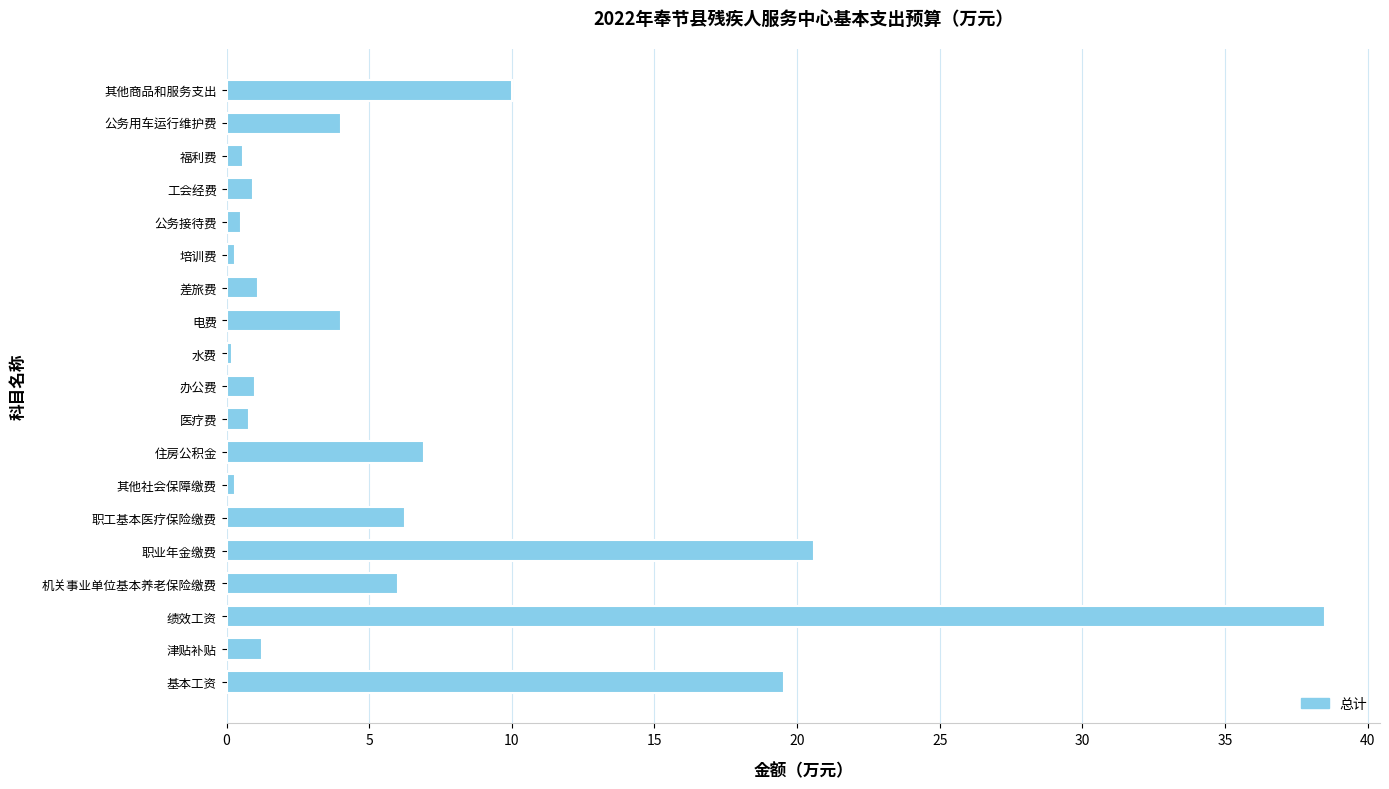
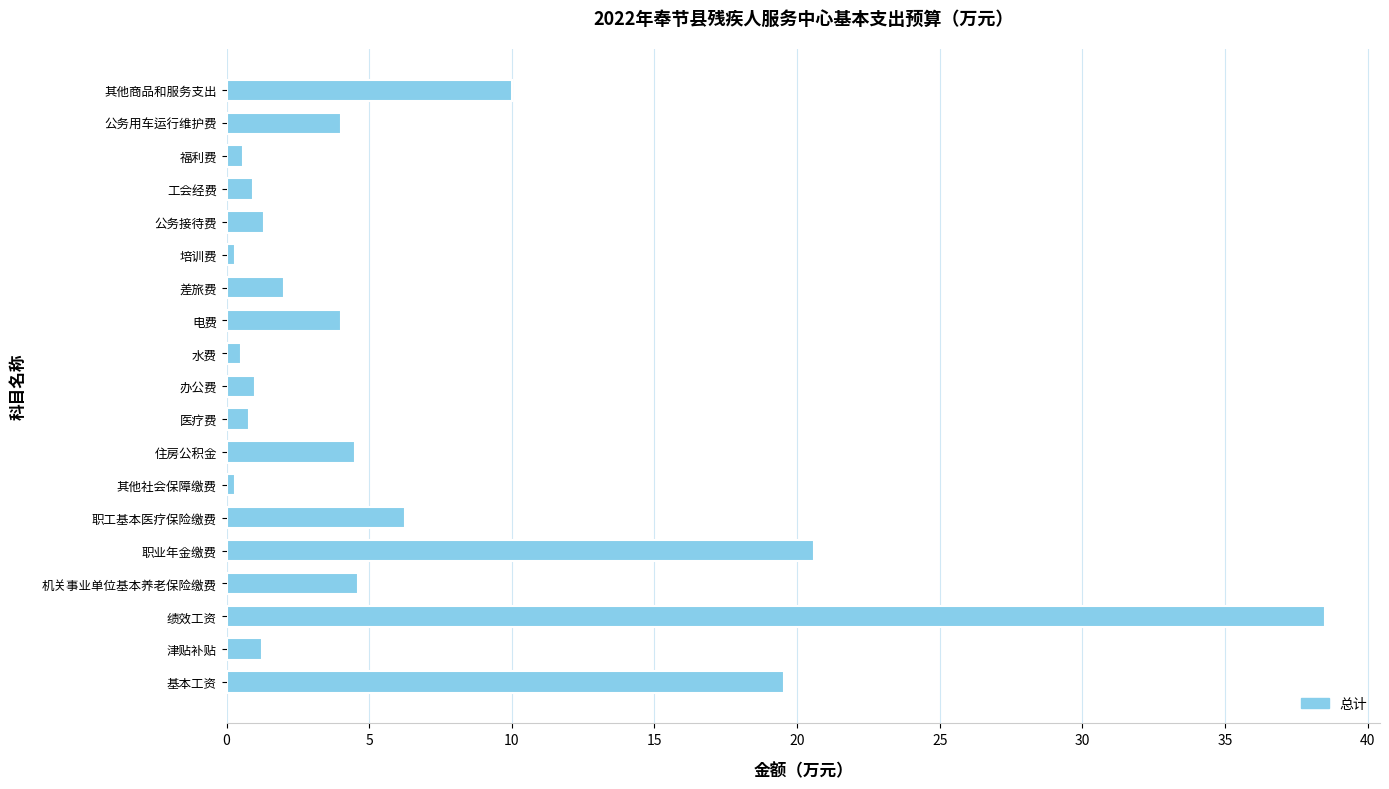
  {
    "其他商品和服务支出": 10.0,
    "公务用车运行维护费": 4.0,
    "福利费": 0.6,
    "工会经费": 0.9,
-   "公务接待费": 0.5,
+   "公务接待费": 1.3,
    "培训费": 0.3,
-   "差旅费": 1.1,
+   "差旅费": 2.0,
    "电费": 4.0,
-   "水费": 0.2,
+   "水费": 0.5,
    "办公费": 1.0,
    "医疗费": 0.8,
-   "住房公积金": 6.9,
+   "住房公积金": 4.5,
    "其他社会保障缴费": 0.3,
    "职工基本医疗保险缴费": 6.3,
    "职业年金缴费": 20.6,
-   "机关事业单位基本养老保险缴费": 6.0,
+   "机关事业单位基本养老保险缴费": 4.6,
    "绩效工资": 38.5,
    "津贴补贴": 1.2,
    "基本工资": 19.6
  }
